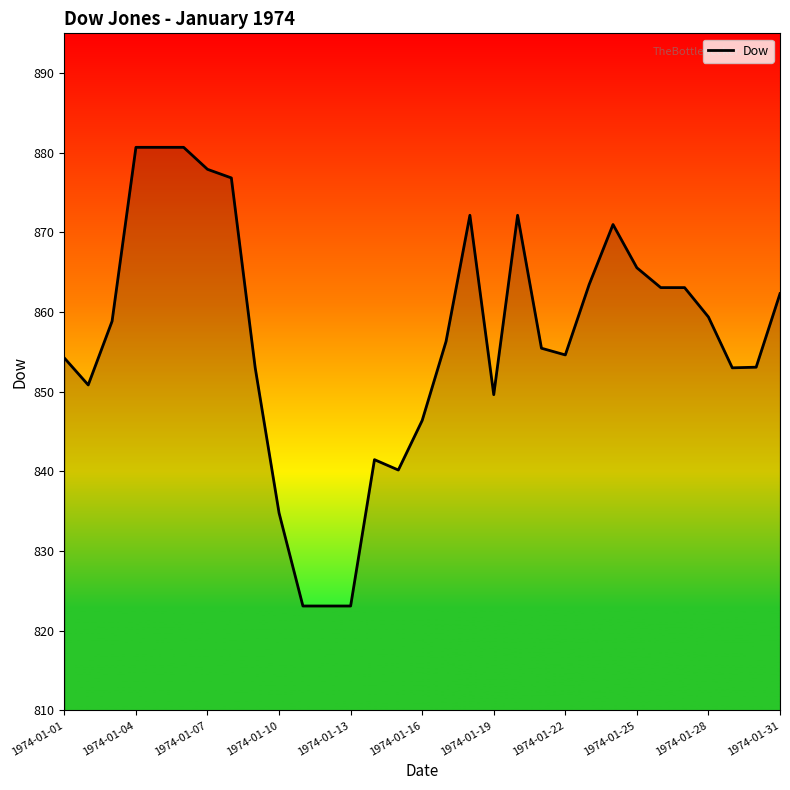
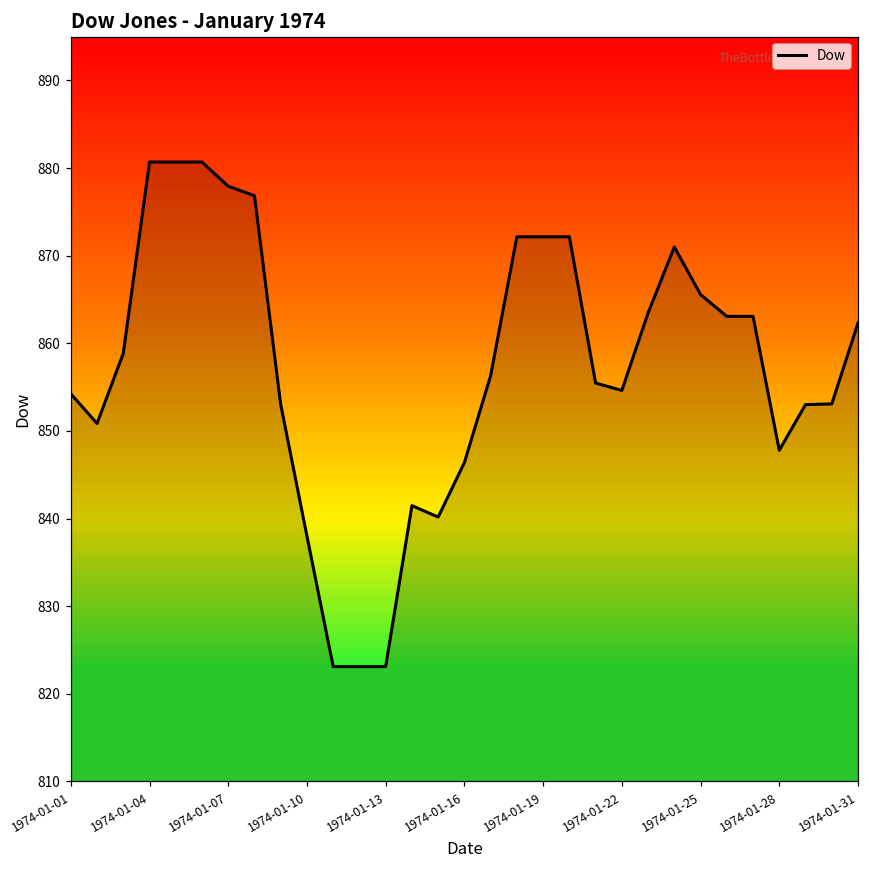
  {
    "1974-01-01": 854,
    "1974-01-04": 881,
    "1974-01-07": 878,
-   "1974-01-10": 835,
+   "1974-01-10": 838,
    "1974-01-13": 823,
    "1974-01-16": 846,
-   "1974-01-19": 850,
+   "1974-01-19": 872,
    "1974-01-22": 855,
    "1974-01-25": 866,
-   "1974-01-28": 859,
+   "1974-01-28": 848,
    "1974-01-31": 862
  }
